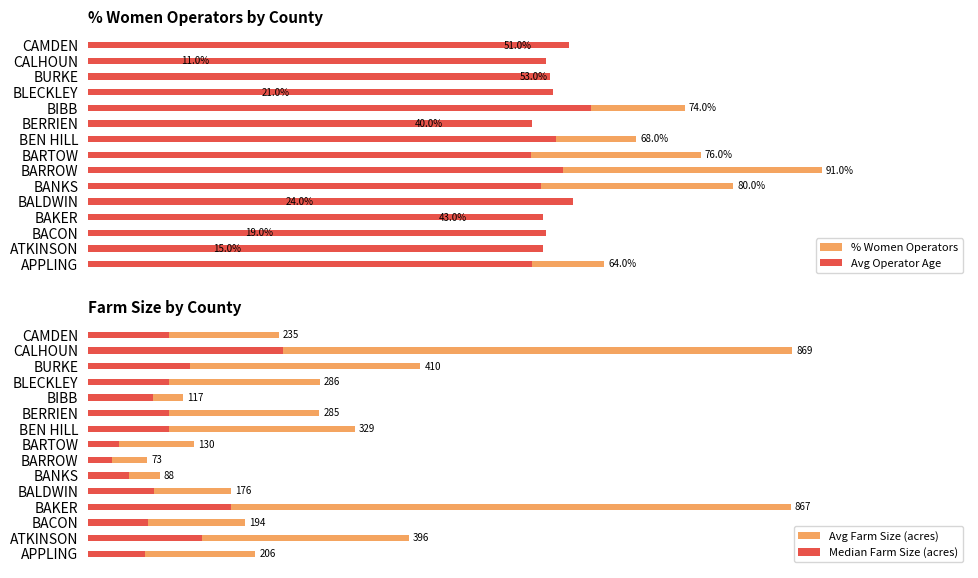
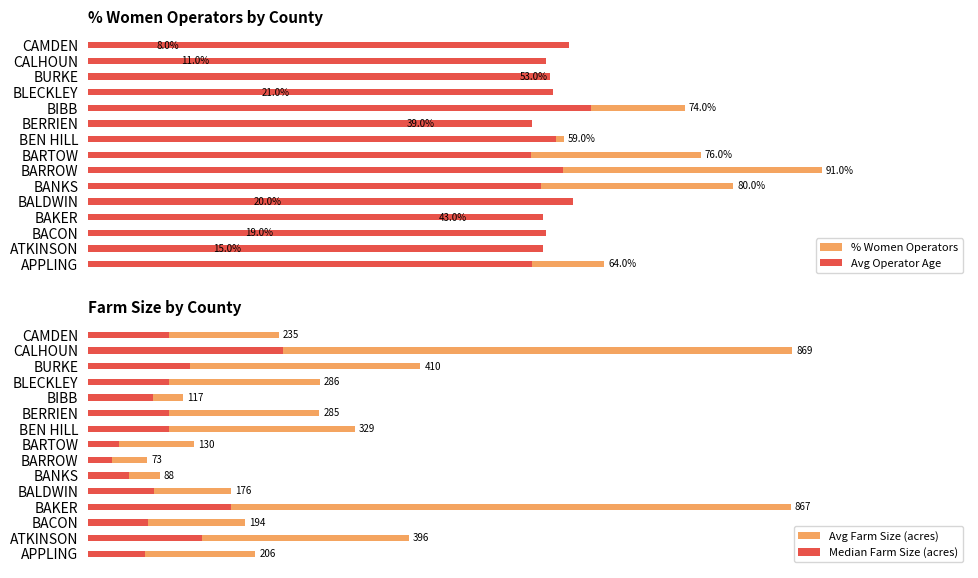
  {
    "% Women Operators by County": {
      "% Women Operators": {
-       "CAMDEN": "51.0%",
+       "CAMDEN": "8.0%",
        "BIBB": "74.0%",
-       "BERRIEN": "40.0%",
-       "BEN HILL": "68.0%",
+       "BERRIEN": "39.0%",
+       "BEN HILL": "59.0%",
        "BARTOW": "76.0%",
        "BARROW": "91.0%",
        "BANKS": "80.0%",
-       "BALDWIN": "24.0%",
+       "BALDWIN": "20.0%",
        "APPLING": "64.0%"
      }
    },
    "Farm Size by County": {
      "Avg Farm Size (acres)": {
        "CAMDEN": "235",
        "CALHOUN": "869",
        "BURKE": "410",
        "BLECKLEY": "286",
        "BIBB": "117",
        "BERRIEN": "285",
        "BEN HILL": "329",
        "BARTOW": "130",
        "BARROW": "73",
        "BANKS": "88",
        "BALDWIN": "176",
        "BAKER": "867",
        "BACON": "194",
        "ATKINSON": "396",
        "APPLING": "206"
      }
    }
  }
